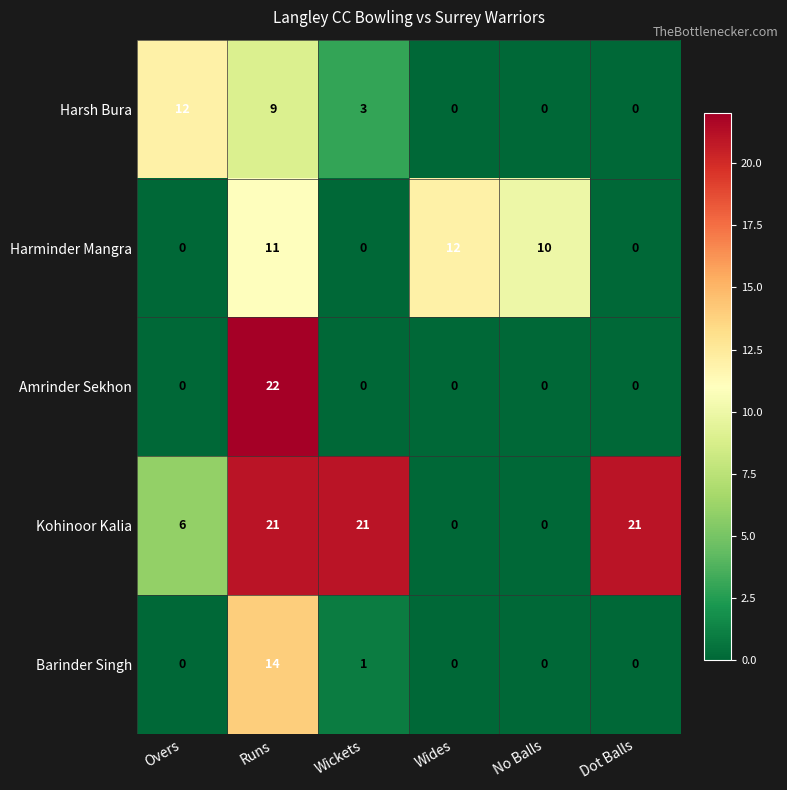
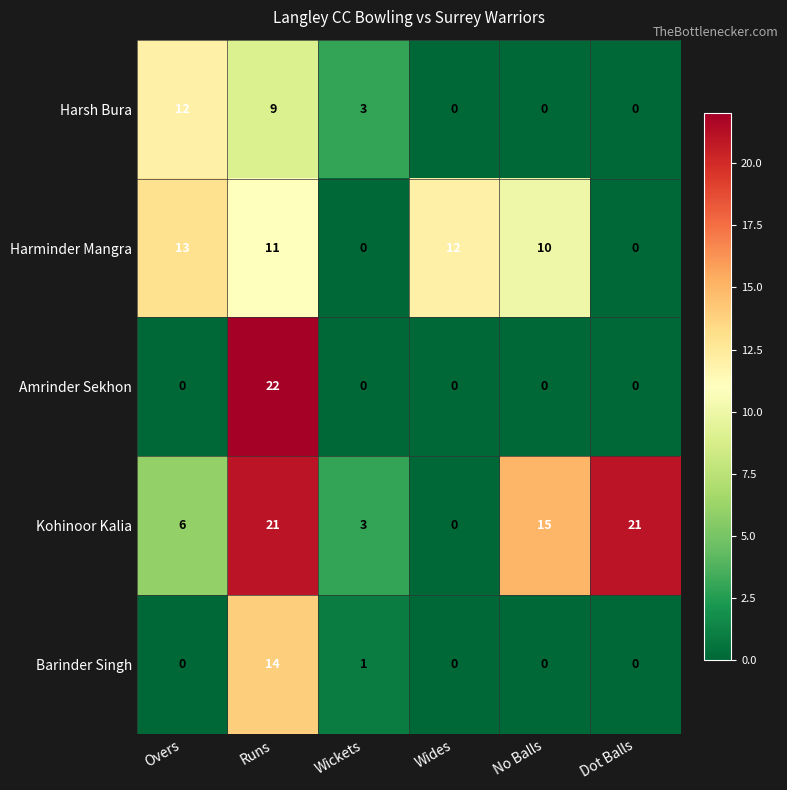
  {
    "Harsh Bura": {
      "Overs": 12,
      "Runs": 9,
      "Wickets": 3,
      "Wides": 0,
      "No Balls": 0,
      "Dot Balls": 0
    },
    "Harminder Mangra": {
-     "Overs": 0,
+     "Overs": 13,
      "Runs": 11,
      "Wickets": 0,
      "Wides": 12,
      "No Balls": 10,
      "Dot Balls": 0
    },
    "Amrinder Sekhon": {
      "Overs": 0,
      "Runs": 22,
      "Wickets": 0,
      "Wides": 0,
      "No Balls": 0,
      "Dot Balls": 0
    },
    "Kohinoor Kalia": {
      "Overs": 6,
      "Runs": 21,
-     "Wickets": 21,
+     "Wickets": 3,
      "Wides": 0,
-     "No Balls": 0,
+     "No Balls": 15,
      "Dot Balls": 21
    },
    "Barinder Singh": {
      "Overs": 0,
      "Runs": 14,
      "Wickets": 1,
      "Wides": 0,
      "No Balls": 0,
      "Dot Balls": 0
    }
  }
